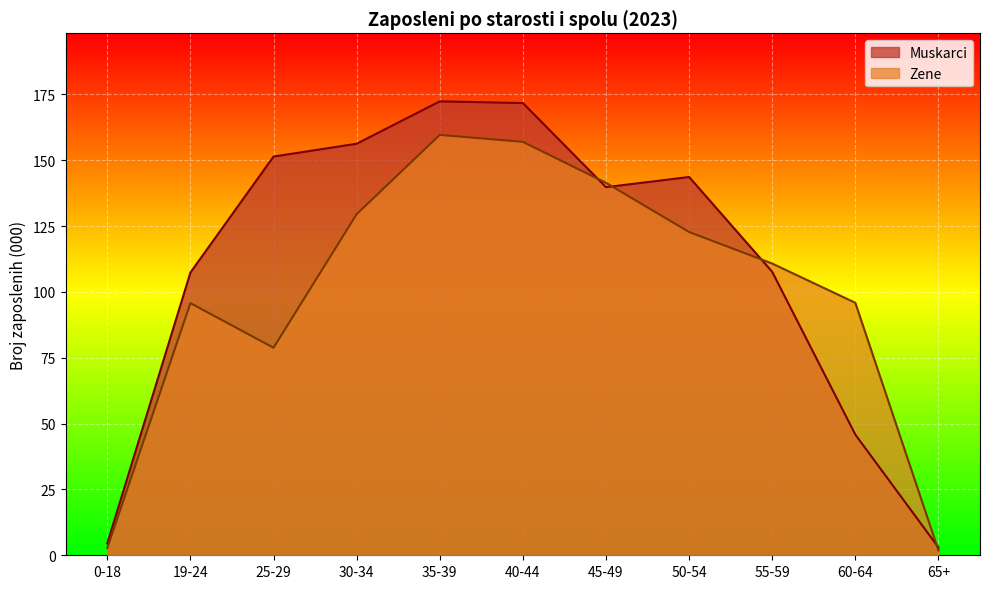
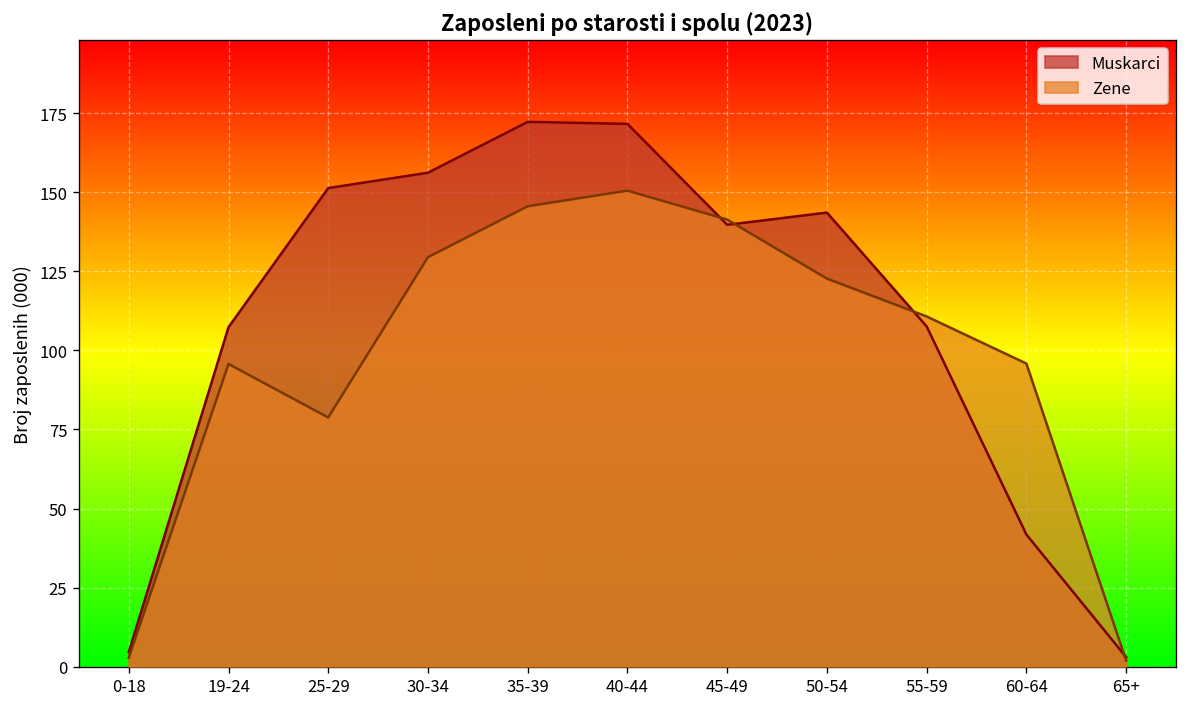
  {
    "Muskarci": {
      "0-18": 5,
      "19-24": 107,
      "25-29": 151,
      "30-34": 156,
      "35-39": 172,
      "40-44": 172,
      "45-49": 140,
      "50-54": 144,
      "55-59": 108,
-     "60-64": 46,
+     "60-64": 42,
      "65+": 3
    },
    "Zene": {
      "0-18": 3,
      "19-24": 96,
      "25-29": 79,
      "30-34": 130,
-     "35-39": 160,
-     "40-44": 157,
+     "35-39": 146,
+     "40-44": 151,
      "45-49": 141,
      "50-54": 123,
      "55-59": 111,
      "60-64": 96,
      "65+": 2
    }
  }
